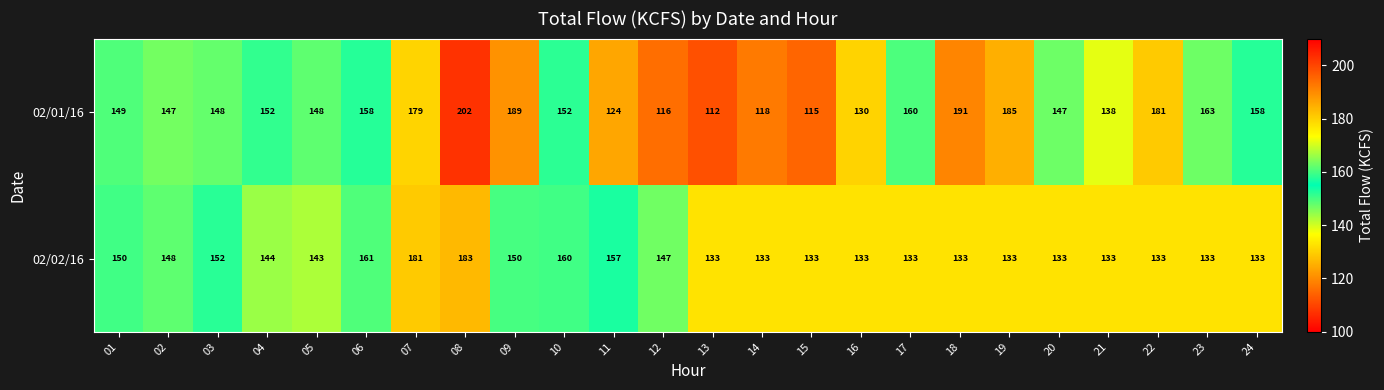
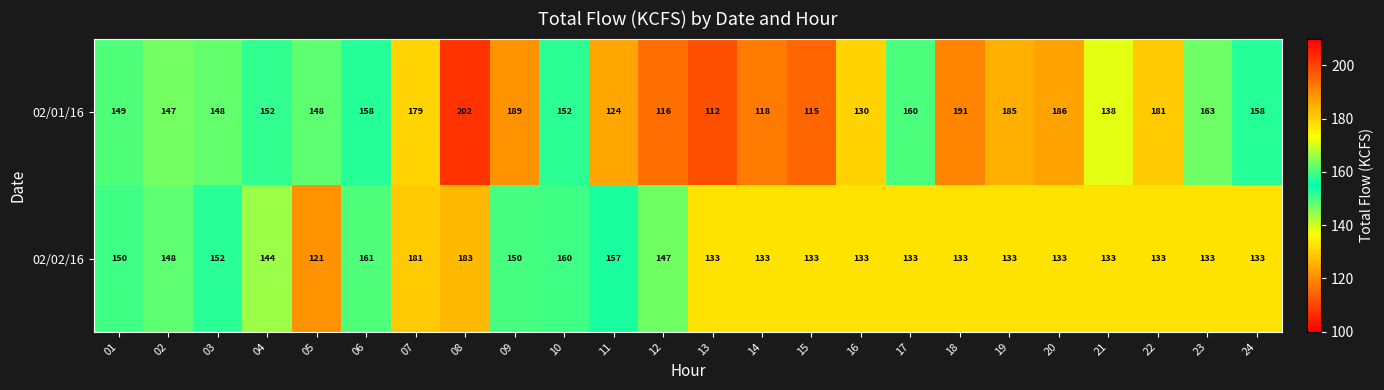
  {
    "02/01/16": {
      "01": 149,
      "02": 147,
      "03": 148,
      "04": 152,
      "05": 148,
      "06": 158,
      "07": 179,
      "08": 202,
      "09": 189,
      "10": 152,
      "11": 124,
      "12": 116,
      "13": 112,
      "14": 118,
      "15": 115,
      "16": 130,
      "17": 160,
      "18": 191,
      "19": 185,
-     "20": 147,
+     "20": 186,
      "21": 138,
      "22": 181,
      "23": 163,
      "24": 158
    },
    "02/02/16": {
      "01": 150,
      "02": 148,
      "03": 152,
      "04": 144,
-     "05": 143,
+     "05": 121,
      "06": 161,
      "07": 181,
      "08": 183,
      "09": 150,
      "10": 160,
      "11": 157,
      "12": 147,
      "13": 133,
      "14": 133,
      "15": 133,
      "16": 133,
      "17": 133,
      "18": 133,
      "19": 133,
      "20": 133,
      "21": 133,
      "22": 133,
      "23": 133,
      "24": 133
    }
  }
